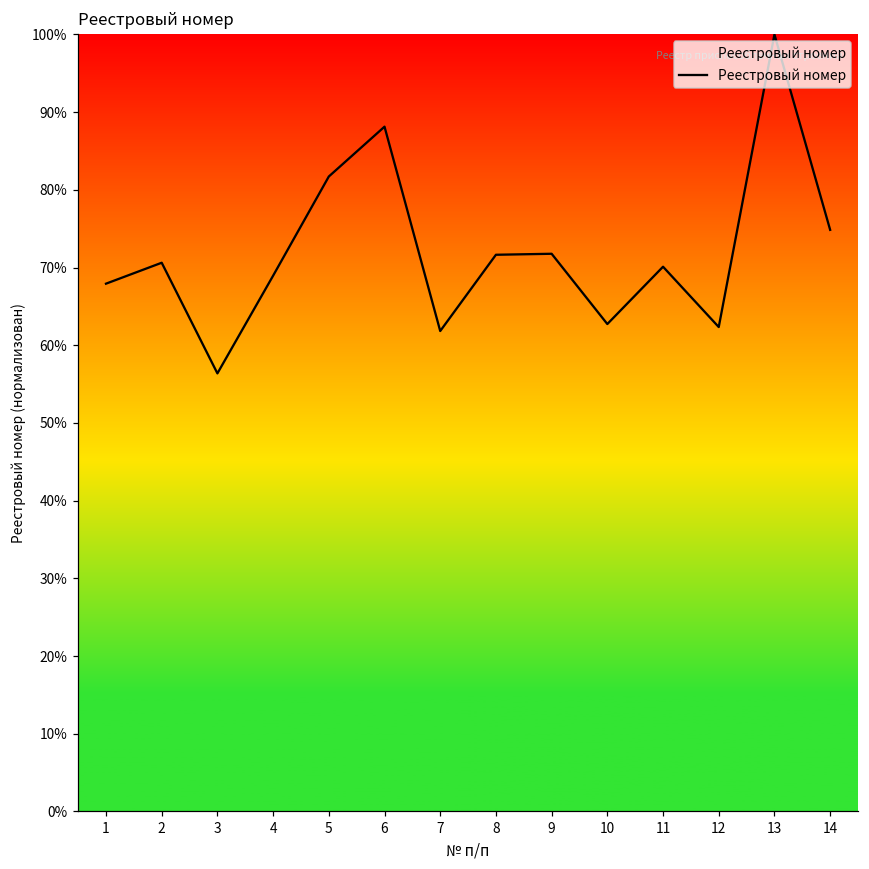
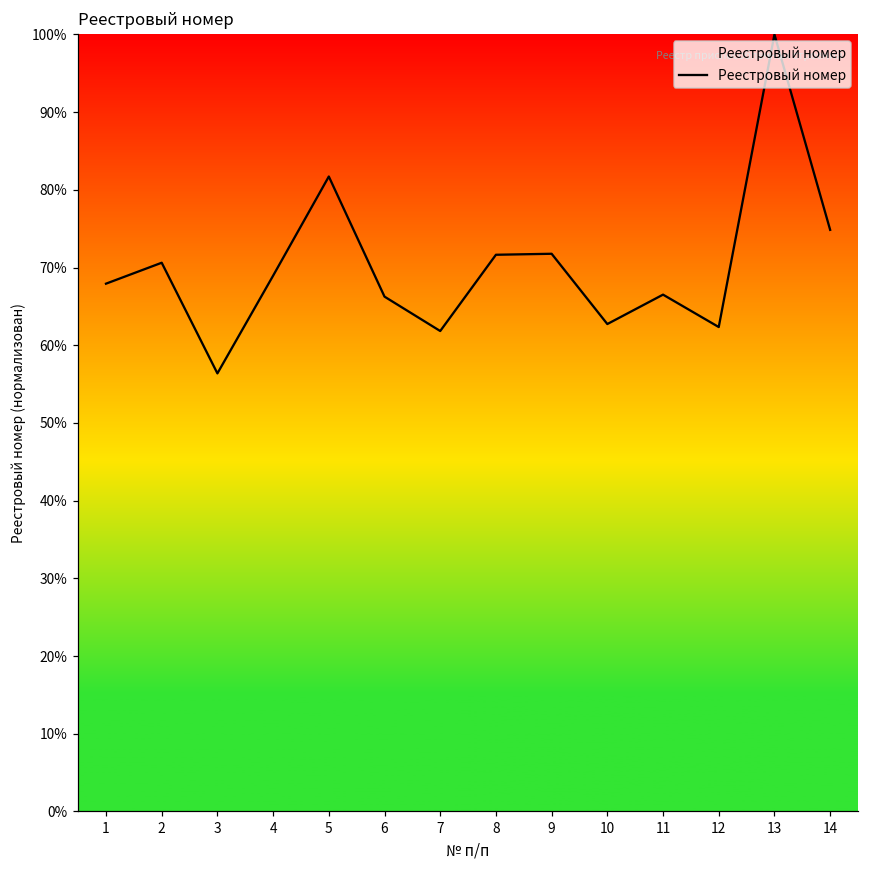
  {
    "1": "68%",
    "2": "71%",
    "3": "56%",
    "4": "69%",
    "5": "82%",
-   "6": "88%",
+   "6": "66%",
    "7": "62%",
    "8": "72%",
    "9": "72%",
    "10": "63%",
-   "11": "70%",
+   "11": "67%",
    "12": "62%",
    "13": "100%",
    "14": "75%"
  }
